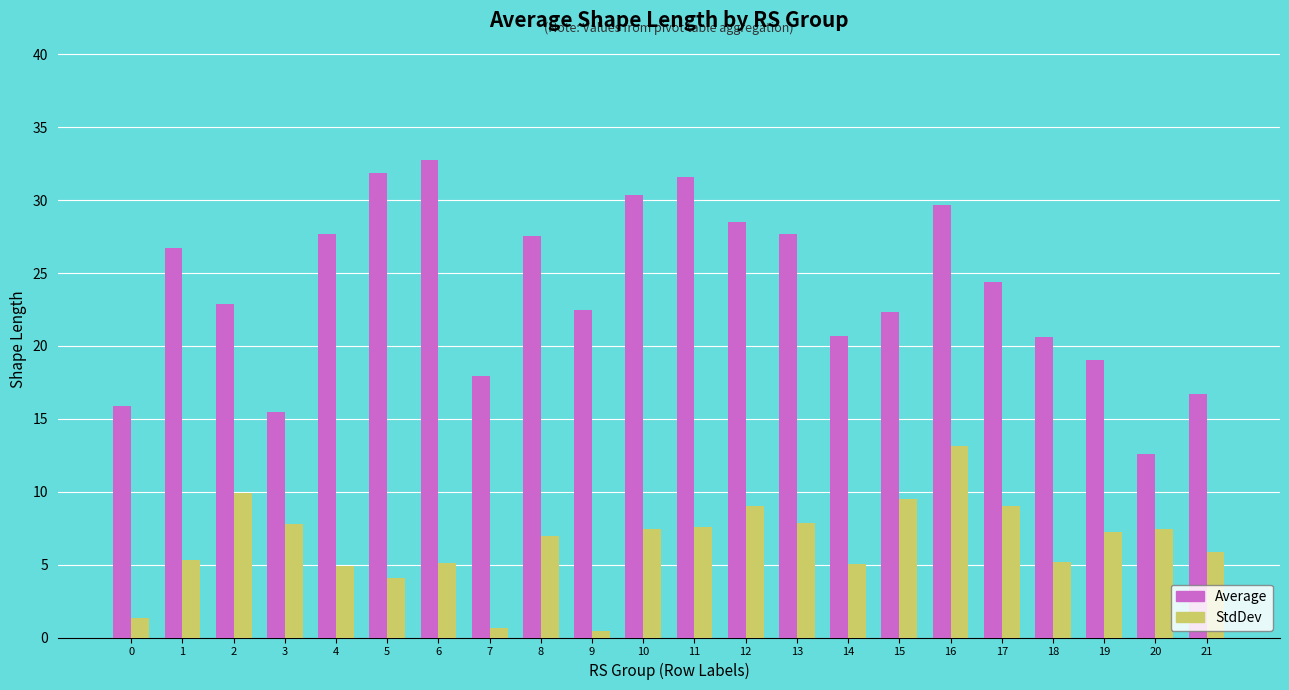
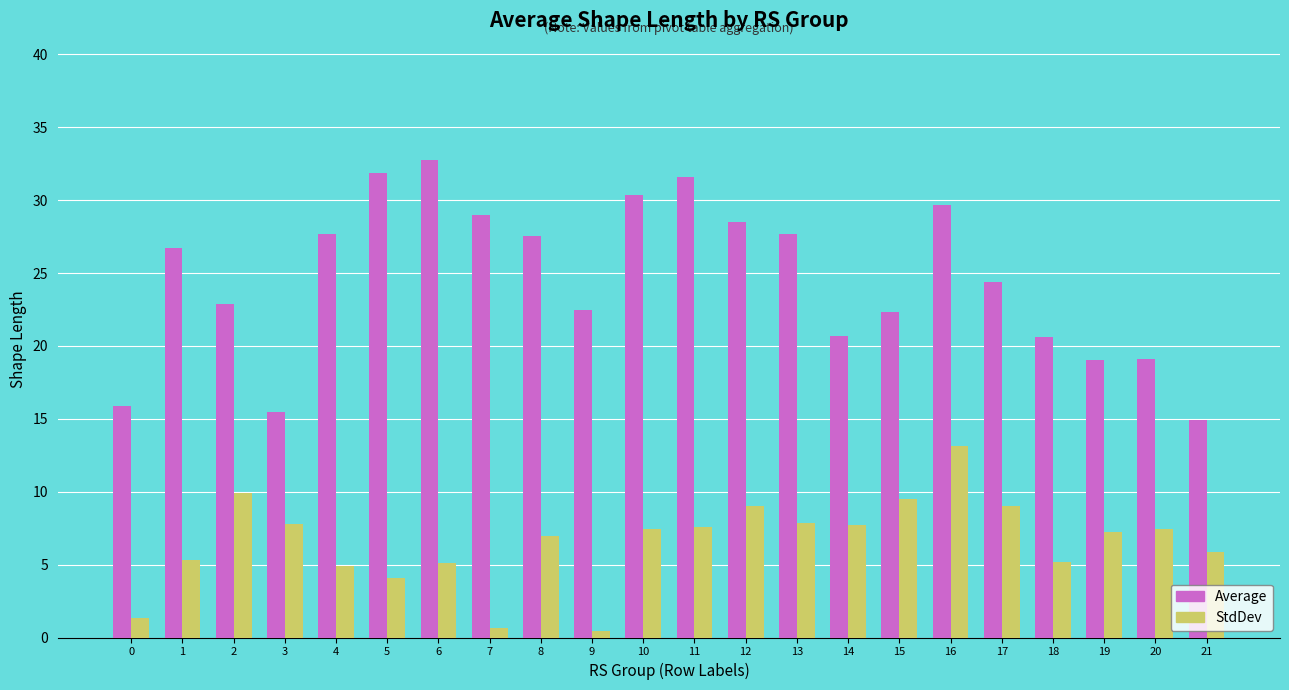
  {
    "Average": {
      "0": 15.9,
      "1": 26.7,
      "2": 22.9,
      "3": 15.4,
      "4": 27.7,
      "5": 31.9,
      "6": 32.7,
-     "7": 17.9,
+     "7": 29.0,
      "8": 27.5,
      "9": 22.5,
      "10": 30.3,
      "11": 31.6,
      "12": 28.5,
      "13": 27.7,
      "14": 20.7,
      "15": 22.4,
      "16": 29.7,
      "17": 24.4,
      "18": 20.6,
      "19": 19.0,
-     "20": 12.6,
-     "21": 16.7
+     "20": 19.1,
+     "21": 15.0
    },
    "StdDev": {
      "0": 1.4,
      "1": 5.3,
      "2": 9.9,
      "3": 7.8,
      "4": 4.9,
      "5": 4.1,
      "6": 5.1,
      "7": 0.7,
      "8": 7.0,
      "9": 0.4,
      "10": 7.4,
      "11": 7.6,
      "12": 9.0,
      "13": 7.9,
-     "14": 5.1,
+     "14": 7.7,
      "15": 9.5,
      "16": 13.1,
      "17": 9.0,
      "18": 5.2,
      "19": 7.2,
      "20": 7.4,
      "21": 5.9
    }
  }
